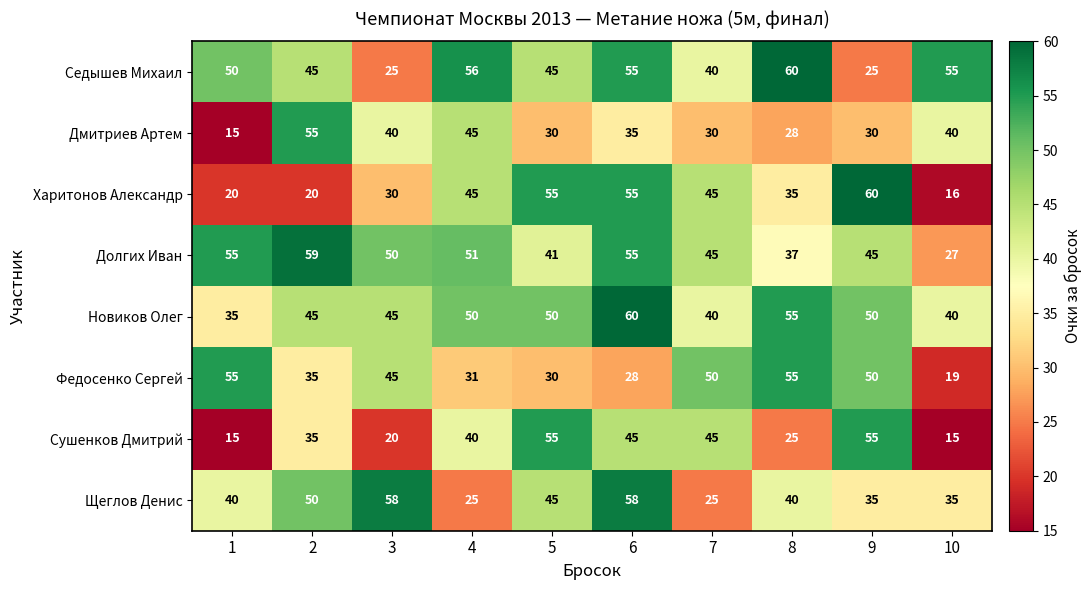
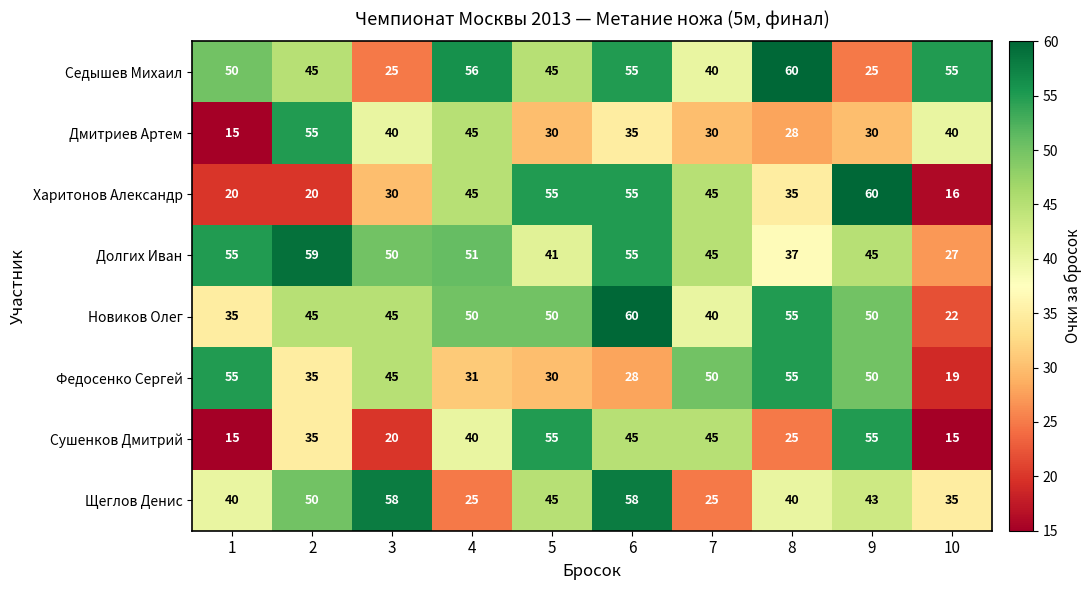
  {
    "Седышев Михаил": {
      "1": 50,
      "2": 45,
      "3": 25,
      "4": 56,
      "5": 45,
      "6": 55,
      "7": 40,
      "8": 60,
      "9": 25,
      "10": 55
    },
    "Дмитриев Артем": {
      "1": 15,
      "2": 55,
      "3": 40,
      "4": 45,
      "5": 30,
      "6": 35,
      "7": 30,
      "8": 28,
      "9": 30,
      "10": 40
    },
    "Харитонов Александр": {
      "1": 20,
      "2": 20,
      "3": 30,
      "4": 45,
      "5": 55,
      "6": 55,
      "7": 45,
      "8": 35,
      "9": 60,
      "10": 16
    },
    "Долгих Иван": {
      "1": 55,
      "2": 59,
      "3": 50,
      "4": 51,
      "5": 41,
      "6": 55,
      "7": 45,
      "8": 37,
      "9": 45,
      "10": 27
    },
    "Новиков Олег": {
      "1": 35,
      "2": 45,
      "3": 45,
      "4": 50,
      "5": 50,
      "6": 60,
      "7": 40,
      "8": 55,
      "9": 50,
-     "10": 40
+     "10": 22
    },
    "Федосенко Сергей": {
      "1": 55,
      "2": 35,
      "3": 45,
      "4": 31,
      "5": 30,
      "6": 28,
      "7": 50,
      "8": 55,
      "9": 50,
      "10": 19
    },
    "Сушенков Дмитрий": {
      "1": 15,
      "2": 35,
      "3": 20,
      "4": 40,
      "5": 55,
      "6": 45,
      "7": 45,
      "8": 25,
      "9": 55,
      "10": 15
    },
    "Щеглов Денис": {
      "1": 40,
      "2": 50,
      "3": 58,
      "4": 25,
      "5": 45,
      "6": 58,
      "7": 25,
      "8": 40,
-     "9": 35,
+     "9": 43,
      "10": 35
    }
  }
